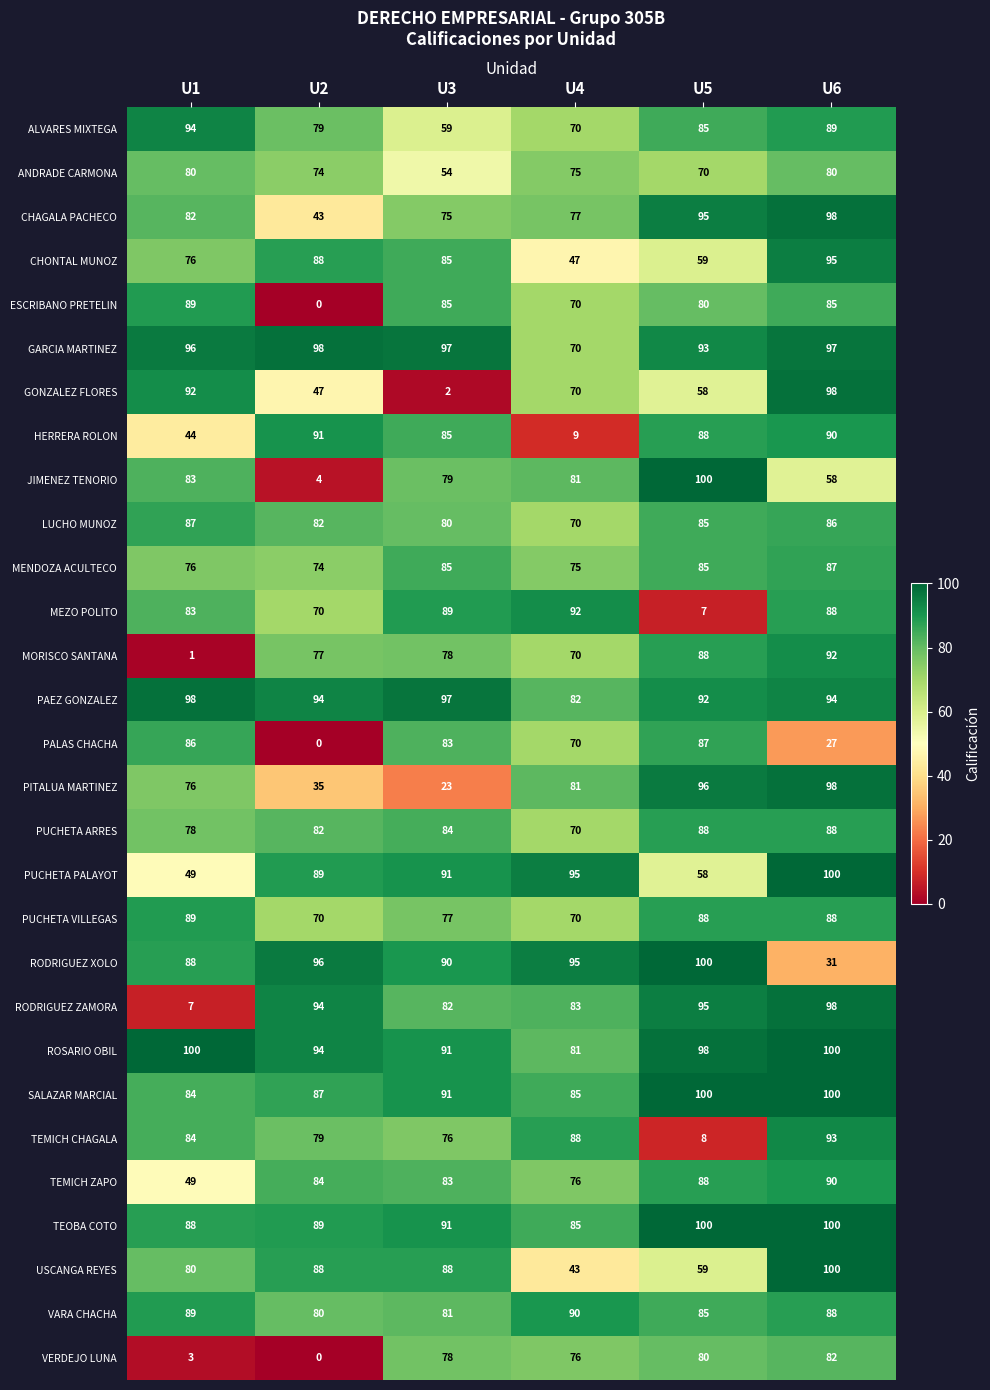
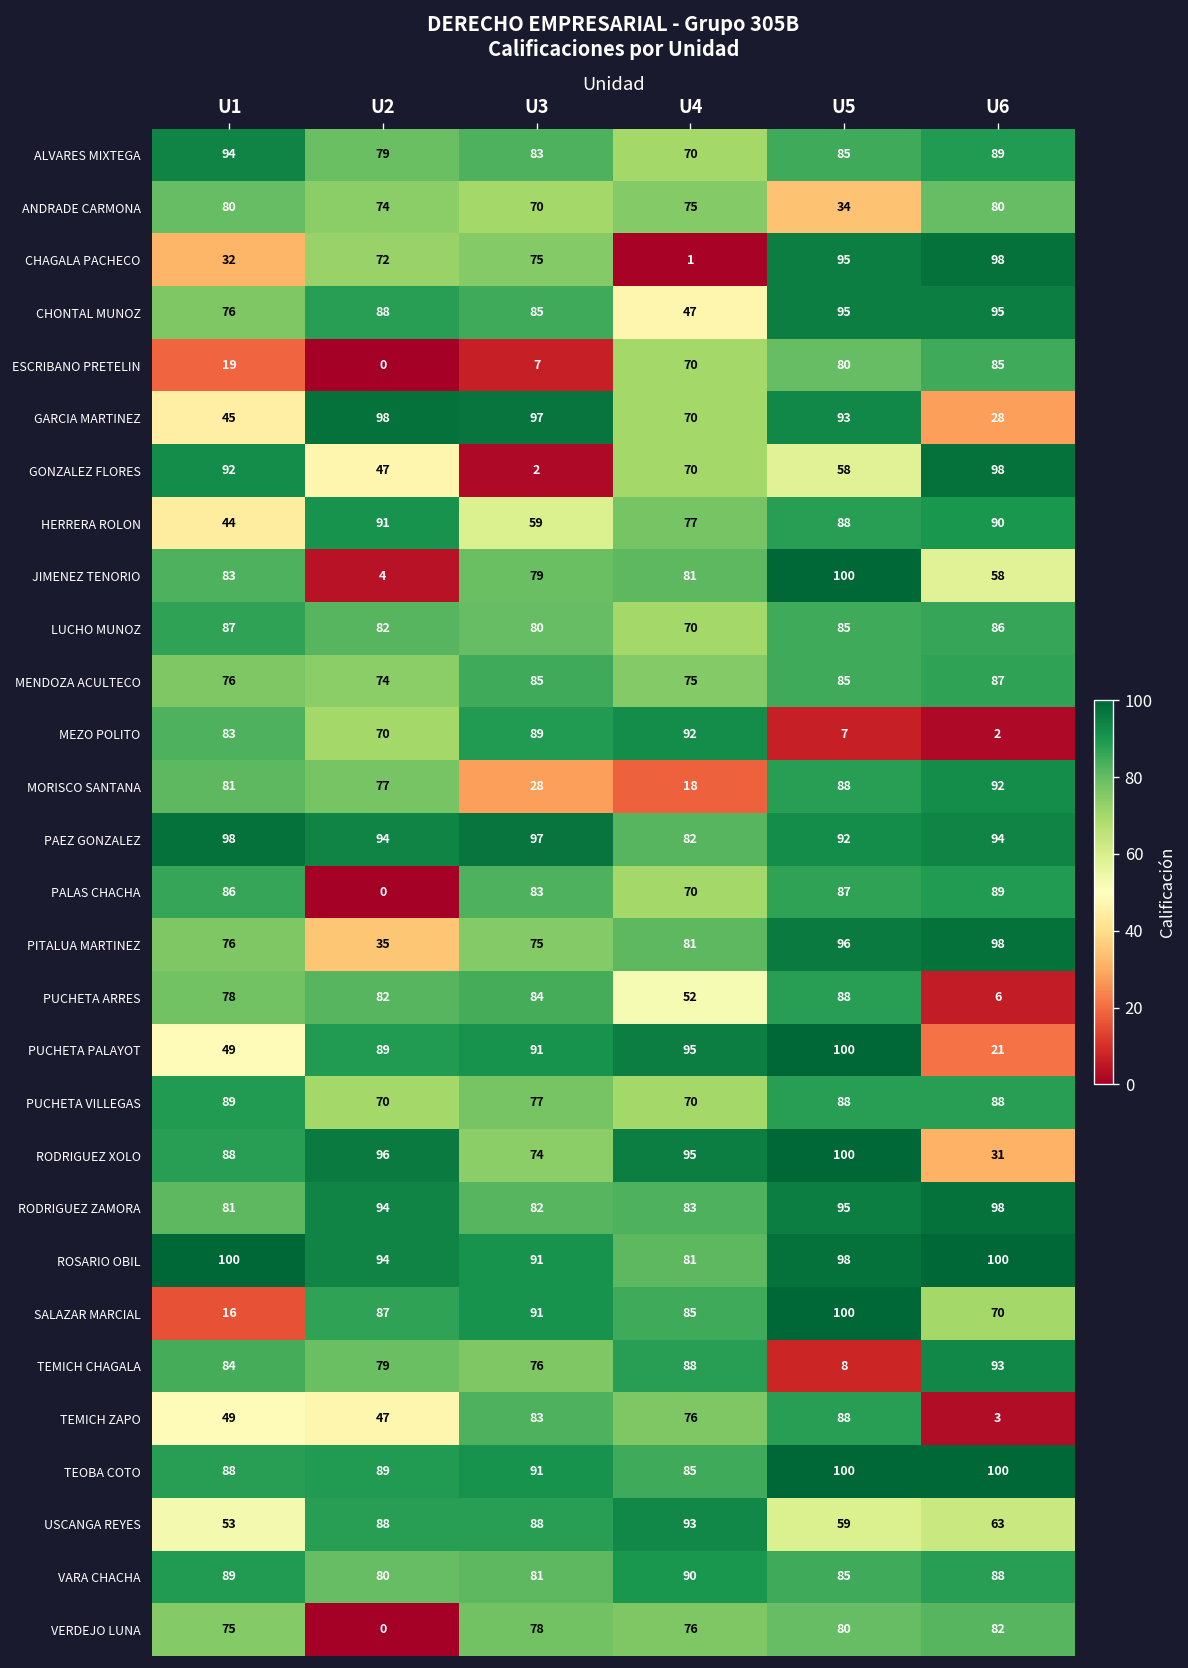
  {
    "ALVARES MIXTEGA": {
      "U1": 94,
      "U2": 79,
-     "U3": 59,
+     "U3": 83,
      "U4": 70,
      "U5": 85,
      "U6": 89
    },
    "ANDRADE CARMONA": {
      "U1": 80,
      "U2": 74,
-     "U3": 54,
+     "U3": 70,
      "U4": 75,
-     "U5": 70,
+     "U5": 34,
      "U6": 80
    },
    "CHAGALA PACHECO": {
-     "U1": 82,
-     "U2": 43,
+     "U1": 32,
+     "U2": 72,
      "U3": 75,
-     "U4": 77,
+     "U4": 1,
      "U5": 95,
      "U6": 98
    },
    "CHONTAL MUNOZ": {
      "U1": 76,
      "U2": 88,
      "U3": 85,
      "U4": 47,
-     "U5": 59,
+     "U5": 95,
      "U6": 95
    },
    "ESCRIBANO PRETELIN": {
-     "U1": 89,
+     "U1": 19,
      "U2": 0,
-     "U3": 85,
+     "U3": 7,
      "U4": 70,
      "U5": 80,
      "U6": 85
    },
    "GARCIA MARTINEZ": {
-     "U1": 96,
+     "U1": 45,
      "U2": 98,
      "U3": 97,
      "U4": 70,
      "U5": 93,
-     "U6": 97
+     "U6": 28
    },
    "GONZALEZ FLORES": {
      "U1": 92,
      "U2": 47,
      "U3": 2,
      "U4": 70,
      "U5": 58,
      "U6": 98
    },
    "HERRERA ROLON": {
      "U1": 44,
      "U2": 91,
-     "U3": 85,
-     "U4": 9,
+     "U3": 59,
+     "U4": 77,
      "U5": 88,
      "U6": 90
    },
    "JIMENEZ TENORIO": {
      "U1": 83,
      "U2": 4,
      "U3": 79,
      "U4": 81,
      "U5": 100,
      "U6": 58
    },
    "LUCHO MUNOZ": {
      "U1": 87,
      "U2": 82,
      "U3": 80,
      "U4": 70,
      "U5": 85,
      "U6": 86
    },
    "MENDOZA ACULTECO": {
      "U1": 76,
      "U2": 74,
      "U3": 85,
      "U4": 75,
      "U5": 85,
      "U6": 87
    },
    "MEZO POLITO": {
      "U1": 83,
      "U2": 70,
      "U3": 89,
      "U4": 92,
      "U5": 7,
-     "U6": 88
+     "U6": 2
    },
    "MORISCO SANTANA": {
-     "U1": 1,
+     "U1": 81,
      "U2": 77,
-     "U3": 78,
-     "U4": 70,
+     "U3": 28,
+     "U4": 18,
      "U5": 88,
      "U6": 92
    },
    "PAEZ GONZALEZ": {
      "U1": 98,
      "U2": 94,
      "U3": 97,
      "U4": 82,
      "U5": 92,
      "U6": 94
    },
    "PALAS CHACHA": {
      "U1": 86,
      "U2": 0,
      "U3": 83,
      "U4": 70,
      "U5": 87,
-     "U6": 27
+     "U6": 89
    },
    "PITALUA MARTINEZ": {
      "U1": 76,
      "U2": 35,
-     "U3": 23,
+     "U3": 75,
      "U4": 81,
      "U5": 96,
      "U6": 98
    },
    "PUCHETA ARRES": {
      "U1": 78,
      "U2": 82,
      "U3": 84,
-     "U4": 70,
+     "U4": 52,
      "U5": 88,
-     "U6": 88
+     "U6": 6
    },
    "PUCHETA PALAYOT": {
      "U1": 49,
      "U2": 89,
      "U3": 91,
      "U4": 95,
-     "U5": 58,
-     "U6": 100
+     "U5": 100,
+     "U6": 21
    },
    "PUCHETA VILLEGAS": {
      "U1": 89,
      "U2": 70,
      "U3": 77,
      "U4": 70,
      "U5": 88,
      "U6": 88
    },
    "RODRIGUEZ XOLO": {
      "U1": 88,
      "U2": 96,
-     "U3": 90,
+     "U3": 74,
      "U4": 95,
      "U5": 100,
      "U6": 31
    },
    "RODRIGUEZ ZAMORA": {
-     "U1": 7,
+     "U1": 81,
      "U2": 94,
      "U3": 82,
      "U4": 83,
      "U5": 95,
      "U6": 98
    },
    "ROSARIO OBIL": {
      "U1": 100,
      "U2": 94,
      "U3": 91,
      "U4": 81,
      "U5": 98,
      "U6": 100
    },
    "SALAZAR MARCIAL": {
-     "U1": 84,
+     "U1": 16,
      "U2": 87,
      "U3": 91,
      "U4": 85,
      "U5": 100,
-     "U6": 100
+     "U6": 70
    },
    "TEMICH CHAGALA": {
      "U1": 84,
      "U2": 79,
      "U3": 76,
      "U4": 88,
      "U5": 8,
      "U6": 93
    },
    "TEMICH ZAPO": {
      "U1": 49,
-     "U2": 84,
+     "U2": 47,
      "U3": 83,
      "U4": 76,
      "U5": 88,
-     "U6": 90
+     "U6": 3
    },
    "TEOBA COTO": {
      "U1": 88,
      "U2": 89,
      "U3": 91,
      "U4": 85,
      "U5": 100,
      "U6": 100
    },
    "USCANGA REYES": {
-     "U1": 80,
+     "U1": 53,
      "U2": 88,
      "U3": 88,
-     "U4": 43,
+     "U4": 93,
      "U5": 59,
-     "U6": 100
+     "U6": 63
    },
    "VARA CHACHA": {
      "U1": 89,
      "U2": 80,
      "U3": 81,
      "U4": 90,
      "U5": 85,
      "U6": 88
    },
    "VERDEJO LUNA": {
-     "U1": 3,
+     "U1": 75,
      "U2": 0,
      "U3": 78,
      "U4": 76,
      "U5": 80,
      "U6": 82
    }
  }
